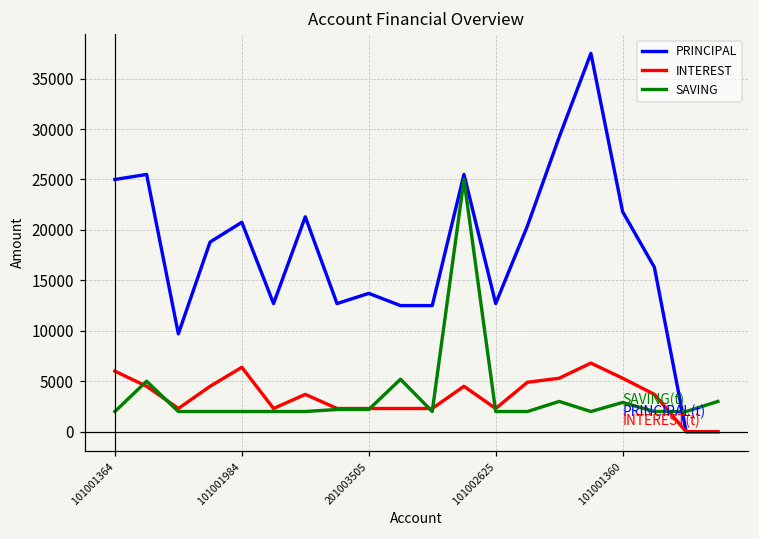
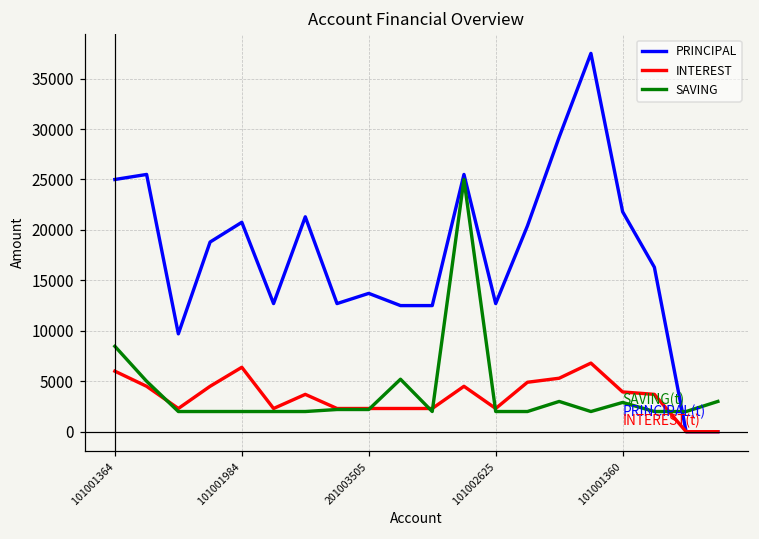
  {
    "PRINCIPAL": {
      "101001364": 25000,
      "101001984": 21000,
      "201003505": 14000,
      "101002625": 13000,
      "101001360": 22000
    },
    "INTEREST": {
      "101001364": 6000,
      "101001984": 6000,
      "101002625": 2000,
-     "101001360": 5000
+     "101001360": 4000
    },
    "SAVING": {
-     "101001364": 2000,
+     "101001364": 8000,
      "101001984": 2000,
      "101002625": 2000,
      "101001360": 3000
    }
  }
